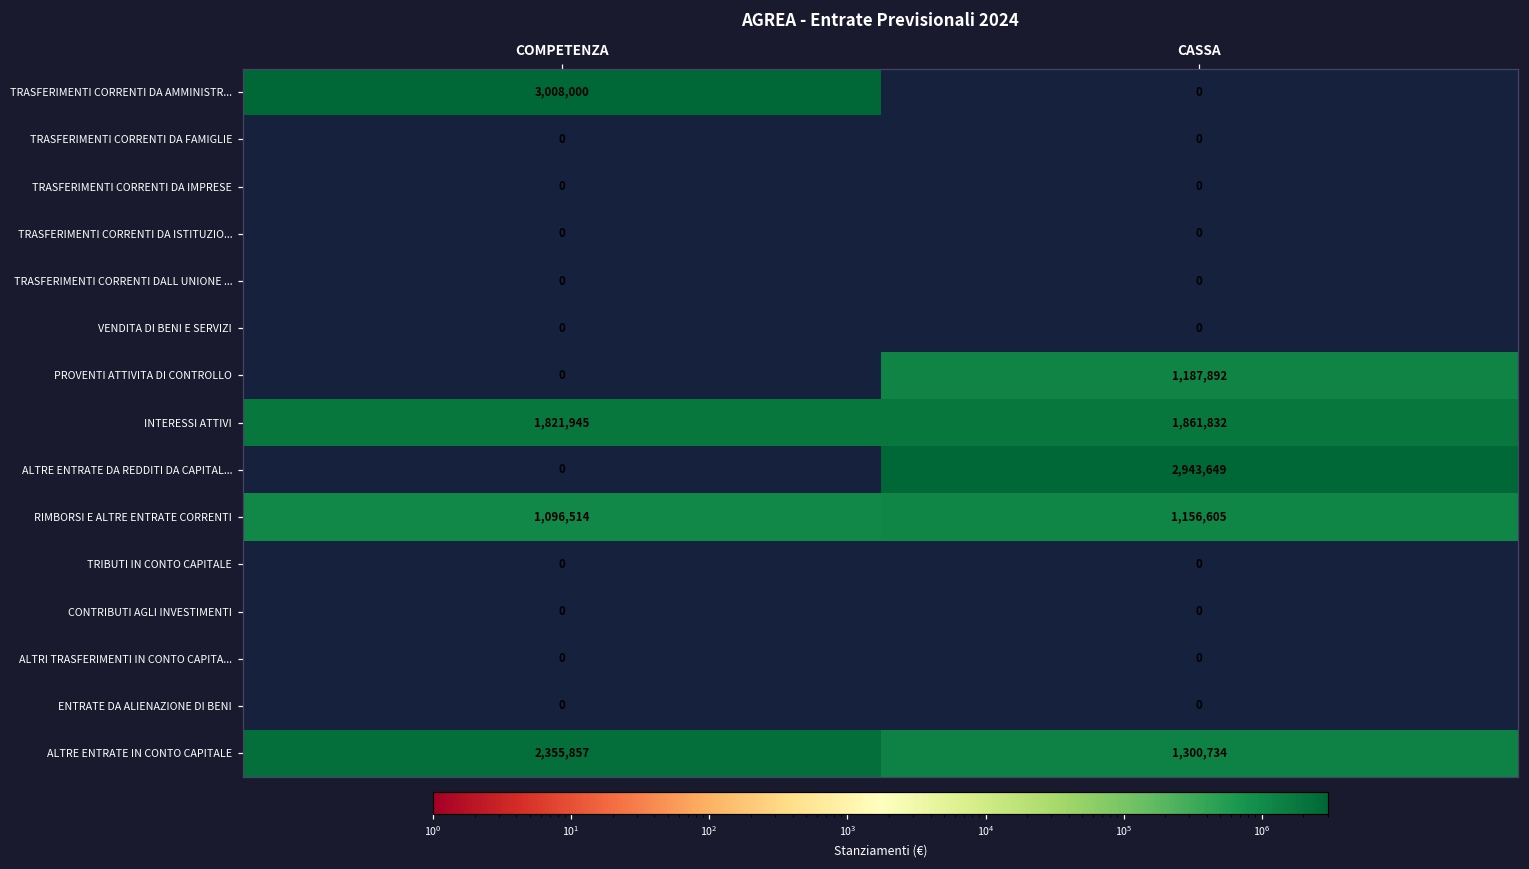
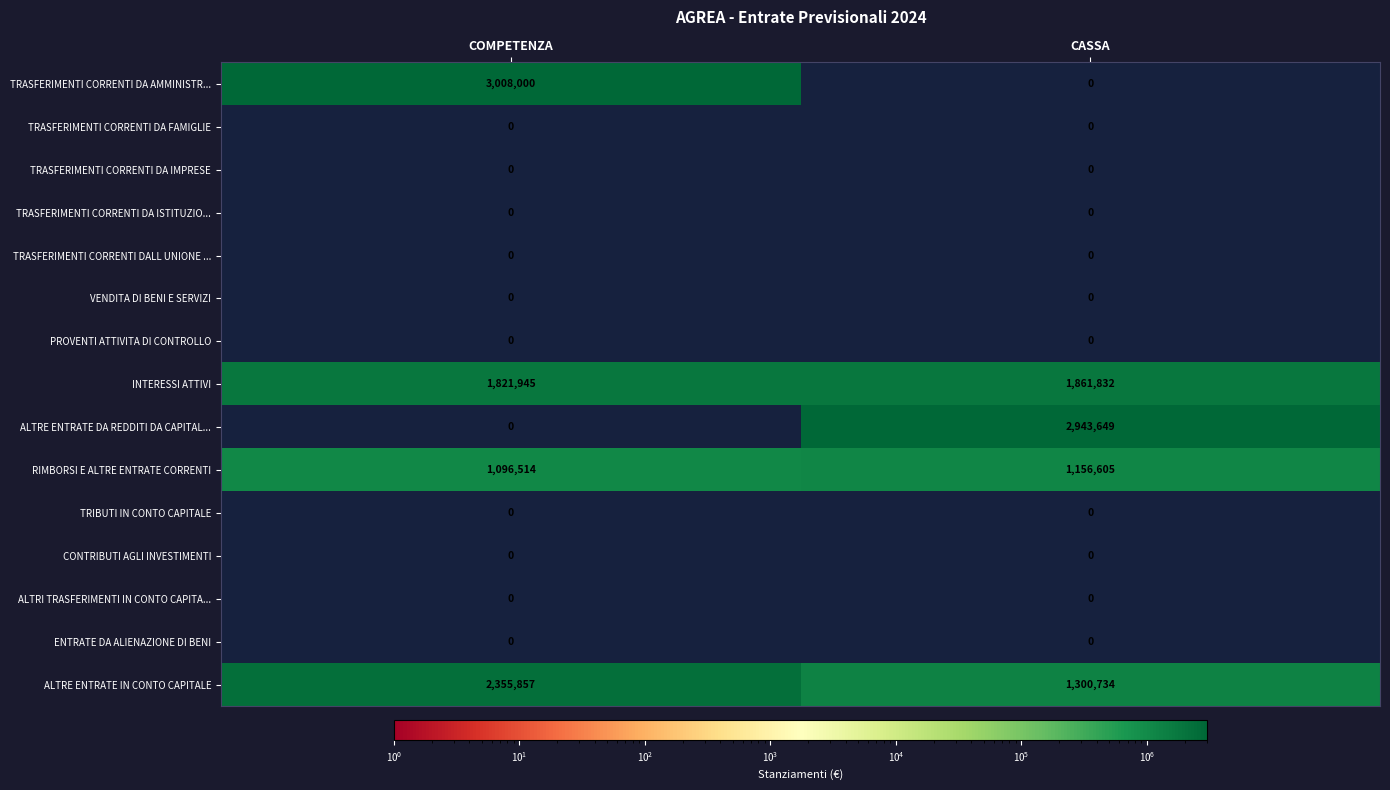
  {
    "TRASFERIMENTI CORRENTI DA AMMINISTR...": {
      "COMPETENZA": "3,008,000",
      "CASSA": "0"
    },
    "TRASFERIMENTI CORRENTI DA FAMIGLIE": {
      "COMPETENZA": "0",
      "CASSA": "0"
    },
    "TRASFERIMENTI CORRENTI DA IMPRESE": {
      "COMPETENZA": "0",
      "CASSA": "0"
    },
    "TRASFERIMENTI CORRENTI DA ISTITUZIO...": {
      "COMPETENZA": "0",
      "CASSA": "0"
    },
    "TRASFERIMENTI CORRENTI DALL UNIONE ...": {
      "COMPETENZA": "0",
      "CASSA": "0"
    },
    "VENDITA DI BENI E SERVIZI": {
      "COMPETENZA": "0",
      "CASSA": "0"
    },
    "PROVENTI ATTIVITA DI CONTROLLO": {
      "COMPETENZA": "0",
-     "CASSA": "1,187,892"
+     "CASSA": "0"
    },
    "INTERESSI ATTIVI": {
      "COMPETENZA": "1,821,945",
      "CASSA": "1,861,832"
    },
    "ALTRE ENTRATE DA REDDITI DA CAPITAL...": {
      "COMPETENZA": "0",
      "CASSA": "2,943,649"
    },
    "RIMBORSI E ALTRE ENTRATE CORRENTI": {
      "COMPETENZA": "1,096,514",
      "CASSA": "1,156,605"
    },
    "TRIBUTI IN CONTO CAPITALE": {
      "COMPETENZA": "0",
      "CASSA": "0"
    },
    "CONTRIBUTI AGLI INVESTIMENTI": {
      "COMPETENZA": "0",
      "CASSA": "0"
    },
    "ALTRI TRASFERIMENTI IN CONTO CAPITA...": {
      "COMPETENZA": "0",
      "CASSA": "0"
    },
    "ENTRATE DA ALIENAZIONE DI BENI": {
      "COMPETENZA": "0",
      "CASSA": "0"
    },
    "ALTRE ENTRATE IN CONTO CAPITALE": {
      "COMPETENZA": "2,355,857",
      "CASSA": "1,300,734"
    }
  }
